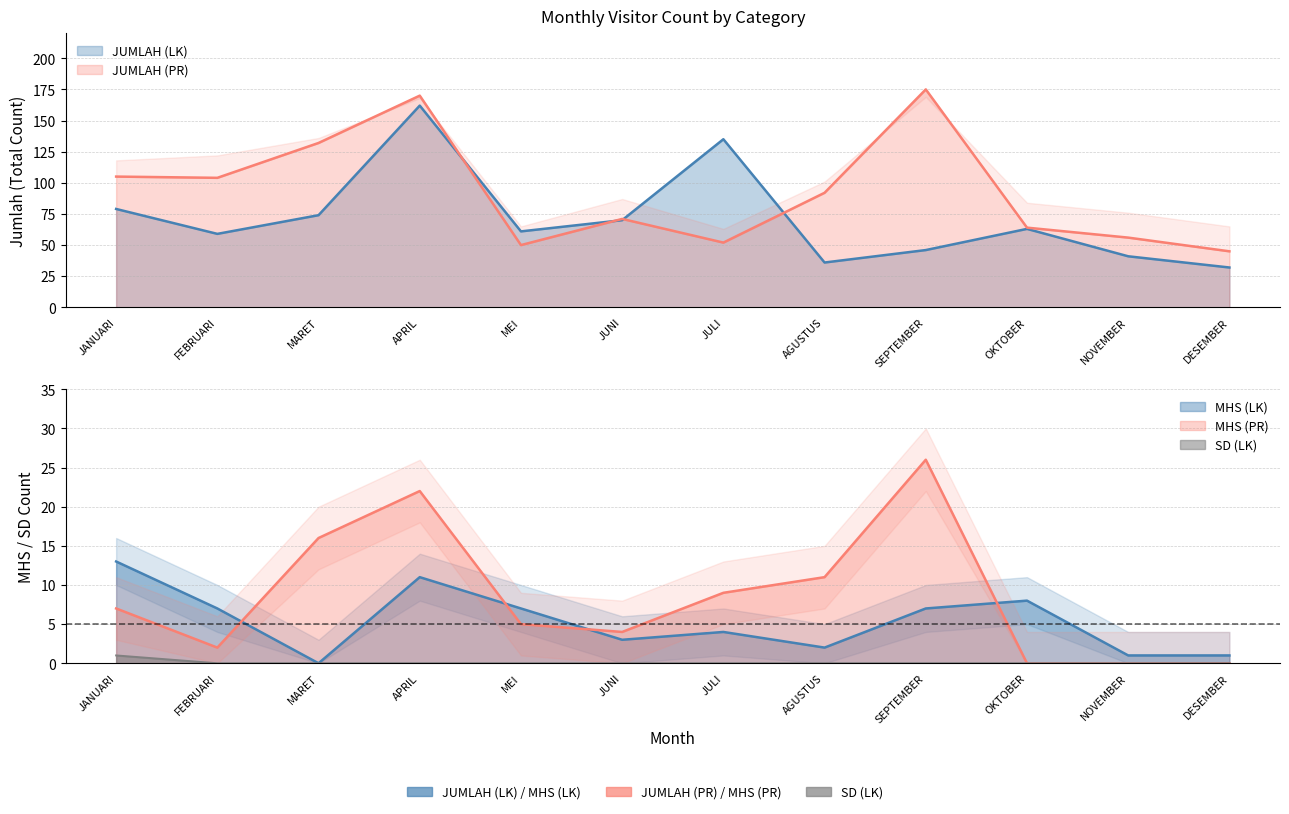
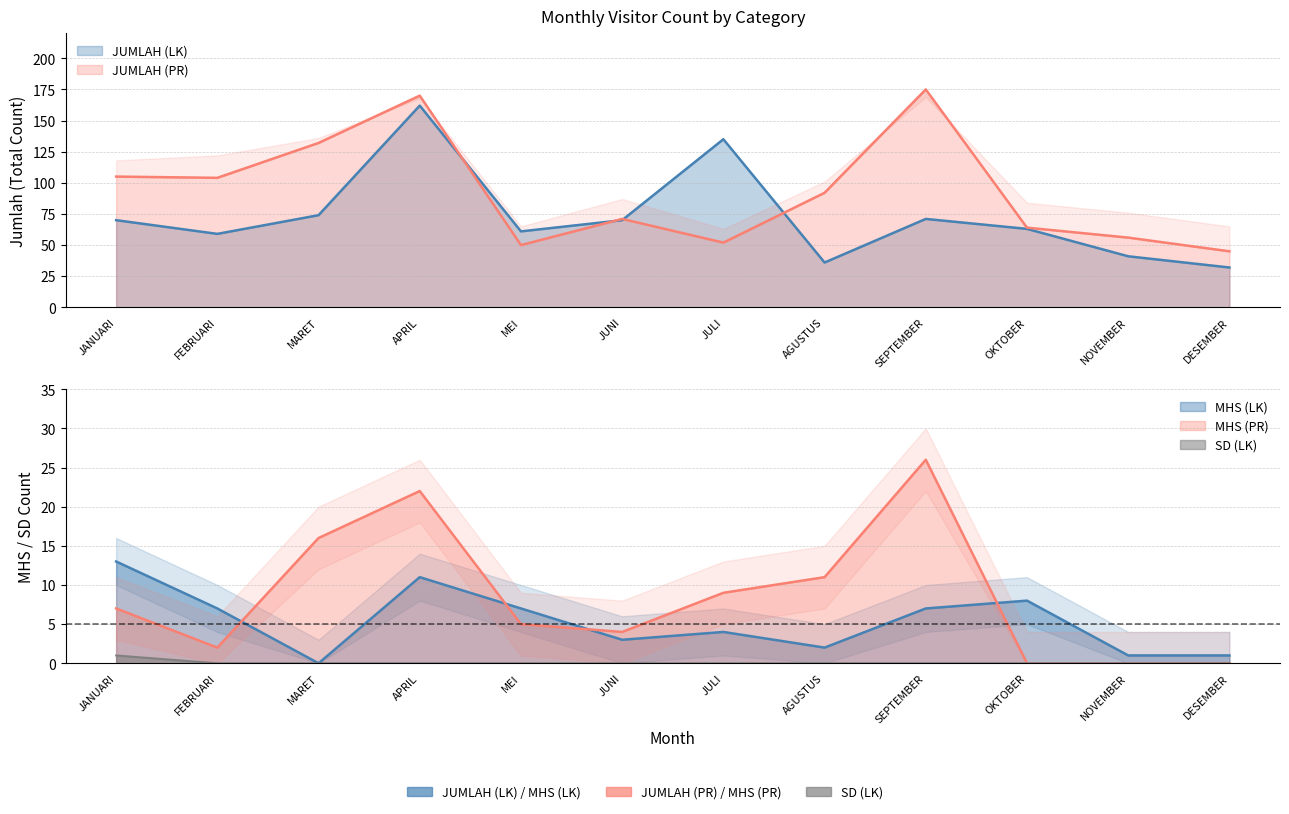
  {
    "Monthly Visitor Count by Category": {
      "JUMLAH (LK)": {
-       "JANUARI": 79,
+       "JANUARI": 70,
        "FEBRUARI": 59,
        "MARET": 74,
        "APRIL": 162,
        "MEI": 61,
        "JULI": 135,
        "AGUSTUS": 36,
-       "SEPTEMBER": 46,
+       "SEPTEMBER": 71,
        "NOVEMBER": 41,
        "DESEMBER": 32
      }
    }
  }
